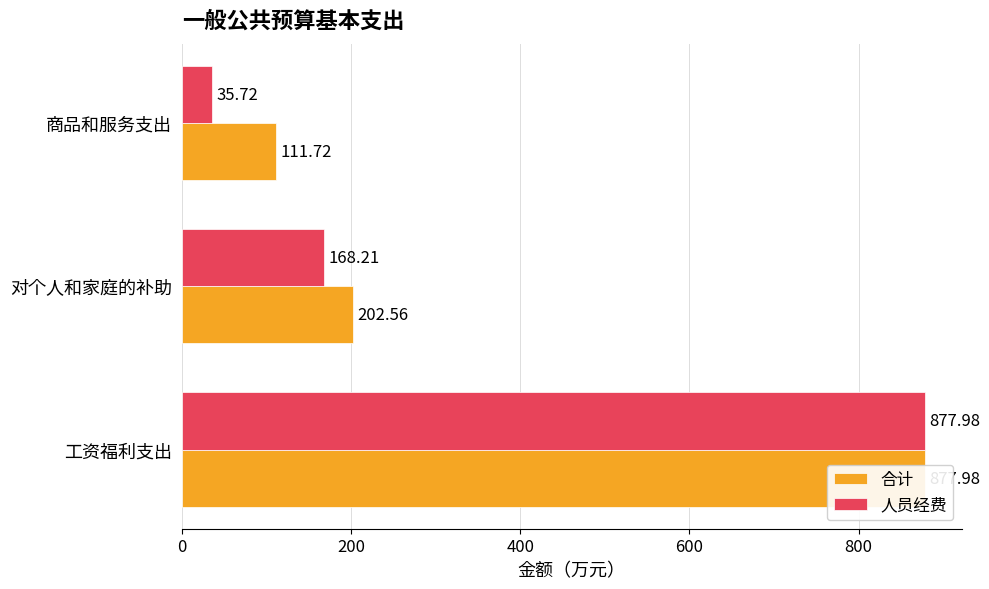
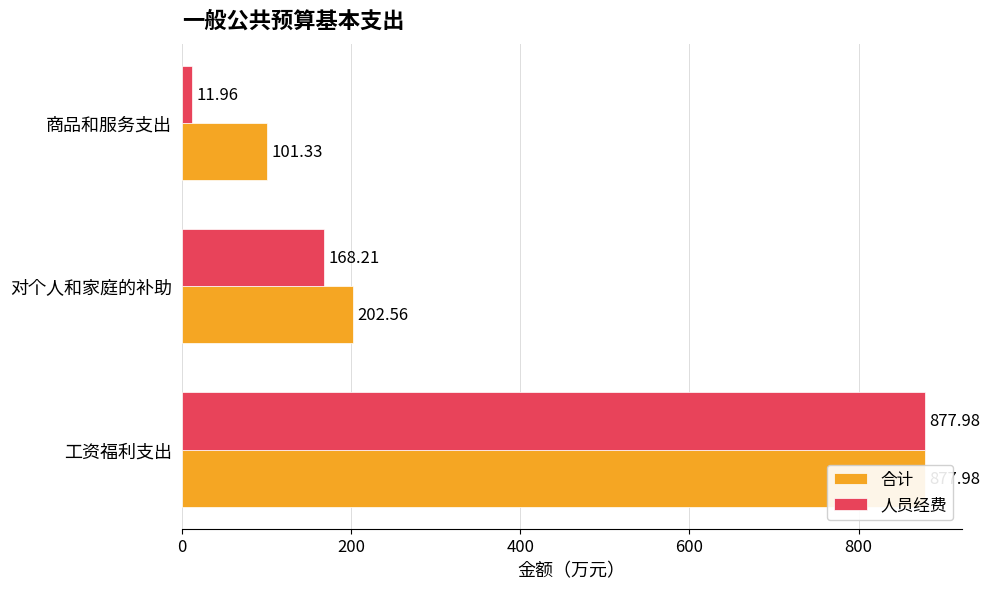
  {
    "合计": {
-     "商品和服务支出": 111.72,
+     "商品和服务支出": 101.33,
      "对个人和家庭的补助": 202.56
    },
    "人员经费": {
-     "商品和服务支出": 35.72,
+     "商品和服务支出": 11.96,
      "对个人和家庭的补助": 168.21,
      "工资福利支出": 877.98
    }
  }
